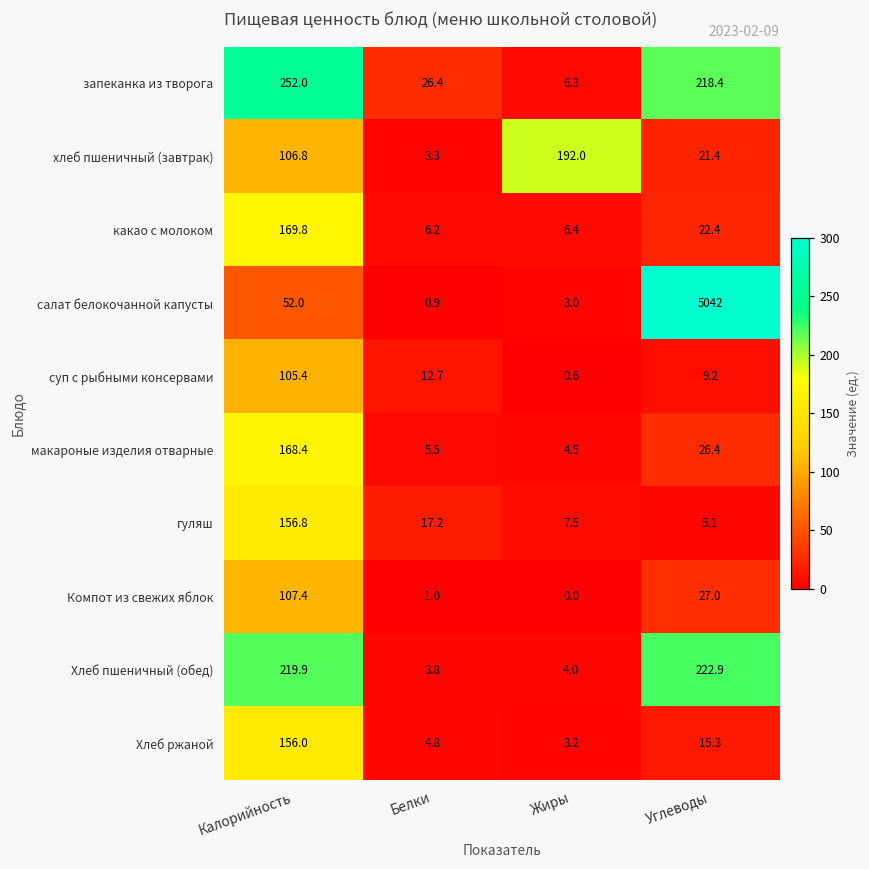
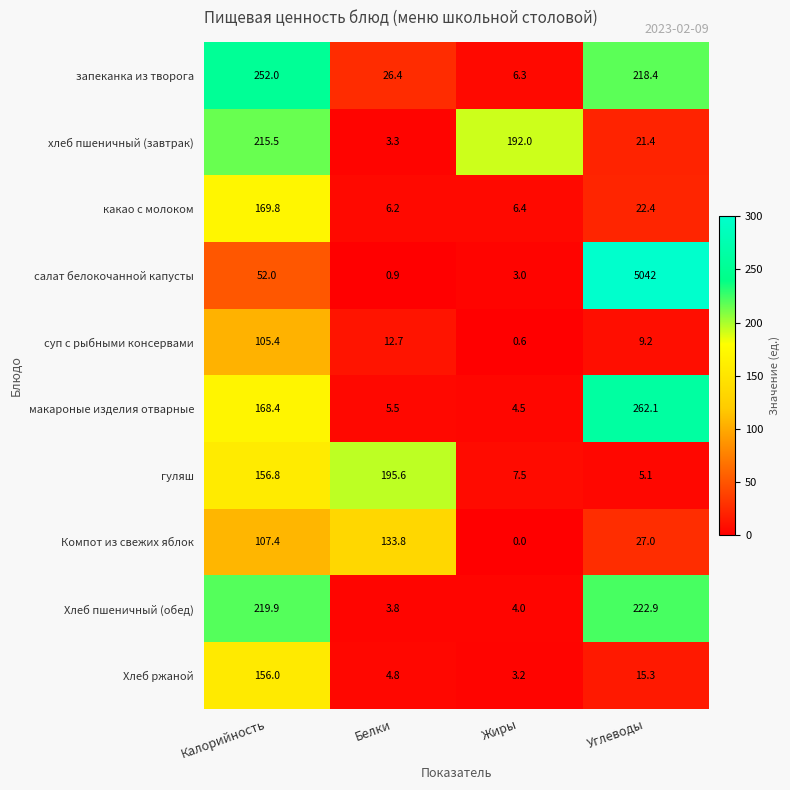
  {
    "запеканка из творога": {
      "Калорийность": 252.0,
      "Белки": 26.4,
      "Жиры": 6.3,
      "Углеводы": 218.4
    },
    "хлеб пшеничный (завтрак)": {
-     "Калорийность": 106.8,
+     "Калорийность": 215.5,
      "Белки": 3.3,
      "Жиры": 192.0,
      "Углеводы": 21.4
    },
    "какао с молоком": {
      "Калорийность": 169.8,
      "Белки": 6.2,
      "Жиры": 6.4,
      "Углеводы": 22.4
    },
    "салат белокочанной капусты": {
      "Калорийность": 52.0,
      "Белки": 0.9,
      "Жиры": 3.0,
      "Углеводы": 5042
    },
    "суп с рыбными консервами": {
      "Калорийность": 105.4,
      "Белки": 12.7,
      "Жиры": 0.6,
      "Углеводы": 9.2
    },
    "макароные изделия отварные": {
      "Калорийность": 168.4,
      "Белки": 5.5,
      "Жиры": 4.5,
-     "Углеводы": 26.4
+     "Углеводы": 262.1
    },
    "гуляш": {
      "Калорийность": 156.8,
-     "Белки": 17.2,
+     "Белки": 195.6,
      "Жиры": 7.5,
      "Углеводы": 5.1
    },
    "Компот из свежих яблок": {
      "Калорийность": 107.4,
-     "Белки": 1.0,
+     "Белки": 133.8,
      "Жиры": 0.0,
      "Углеводы": 27.0
    },
    "Хлеб пшеничный (обед)": {
      "Калорийность": 219.9,
      "Белки": 3.8,
      "Жиры": 4.0,
      "Углеводы": 222.9
    },
    "Хлеб ржаной": {
      "Калорийность": 156.0,
      "Белки": 4.8,
      "Жиры": 3.2,
      "Углеводы": 15.3
    }
  }
